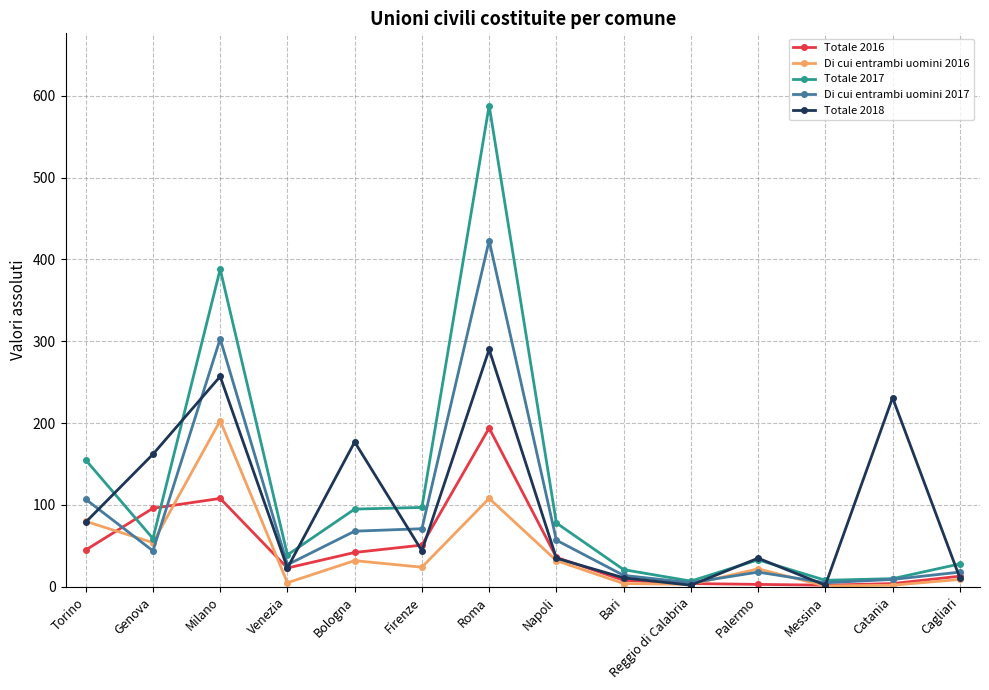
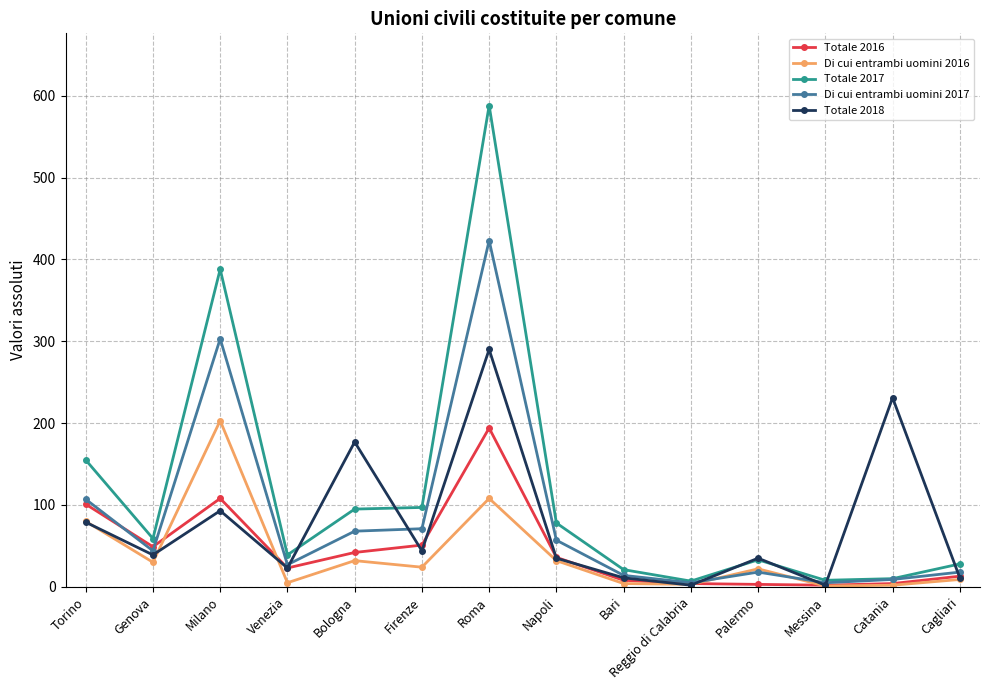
  {
    "Totale 2016": {
-     "Torino": 50,
-     "Genova": 100,
+     "Torino": 100,
+     "Genova": 50,
      "Milano": 110,
      "Bologna": 40,
      "Firenze": 50,
      "Roma": 190,
      "Palermo": 0
    },
    "Di cui entrambi uomini 2016": {
-     "Genova": 50,
+     "Genova": 30,
      "Milano": 200,
      "Venezia": 10,
      "Bologna": 30,
      "Firenze": 20,
      "Roma": 110,
      "Bari": 0,
      "Palermo": 20
    },
    "Totale 2018": {
-     "Genova": 160,
-     "Milano": 260,
+     "Genova": 40,
+     "Milano": 90,
      "Bologna": 180,
      "Firenze": 40,
      "Roma": 290,
      "Catania": 230
    }
  }
